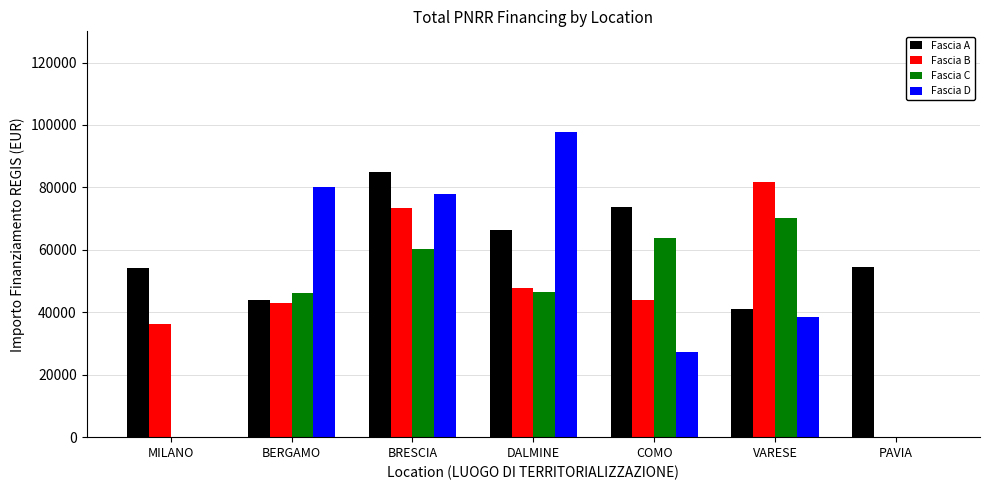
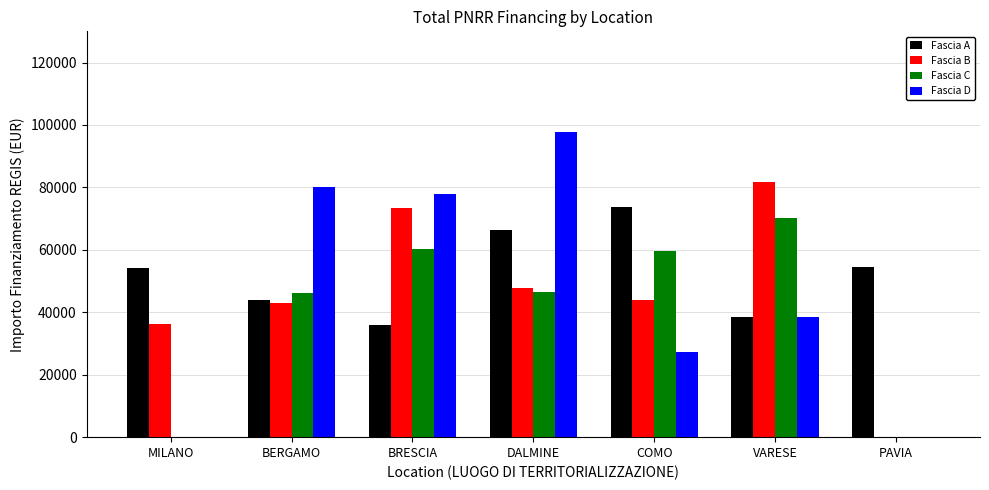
  {
    "Fascia A": {
      "MILANO": 54000,
      "BERGAMO": 44000,
-     "BRESCIA": 85000,
+     "BRESCIA": 36000,
      "DALMINE": 66000,
      "COMO": 74000,
-     "VARESE": 41000,
+     "VARESE": 38000,
      "PAVIA": 55000
    },
    "Fascia B": {
      "MILANO": 36000,
      "BERGAMO": 43000,
      "BRESCIA": 73000,
      "DALMINE": 48000,
      "COMO": 44000,
      "VARESE": 82000,
      "PAVIA": 0
    },
    "Fascia C": {
      "MILANO": 0,
      "BERGAMO": 46000,
      "BRESCIA": 60000,
      "DALMINE": 46000,
-     "COMO": 64000,
+     "COMO": 60000,
      "VARESE": 70000,
      "PAVIA": 0
    },
    "Fascia D": {
      "MILANO": 0,
      "BERGAMO": 80000,
      "BRESCIA": 78000,
      "DALMINE": 98000,
      "COMO": 27000,
      "VARESE": 39000,
      "PAVIA": 0
    }
  }
